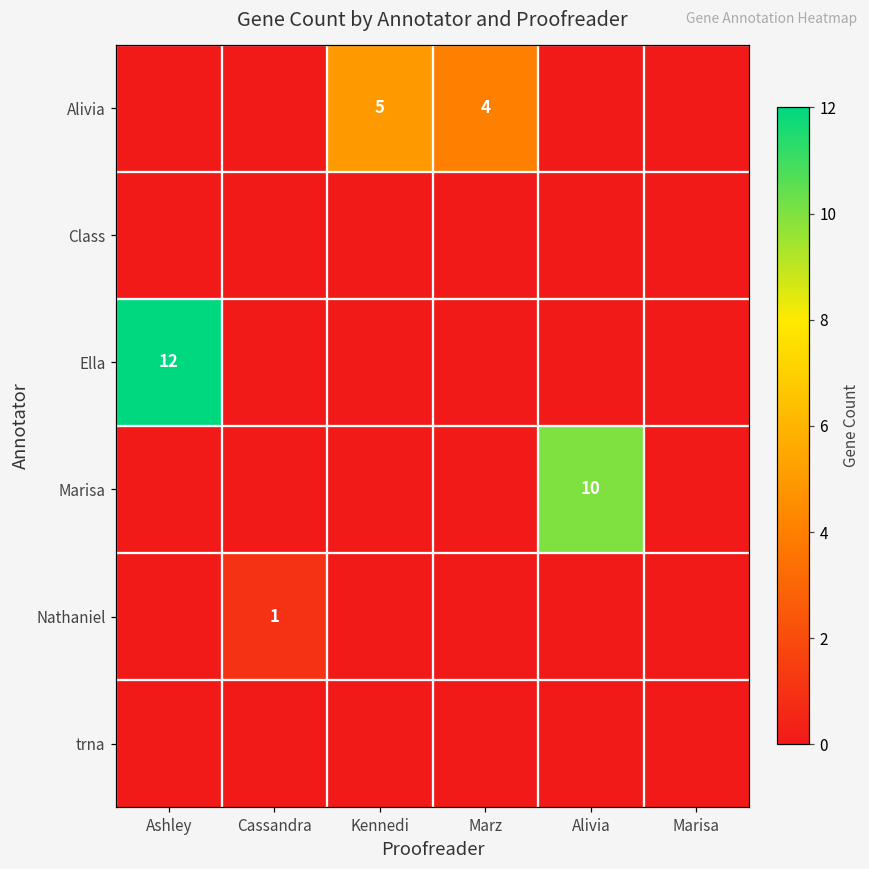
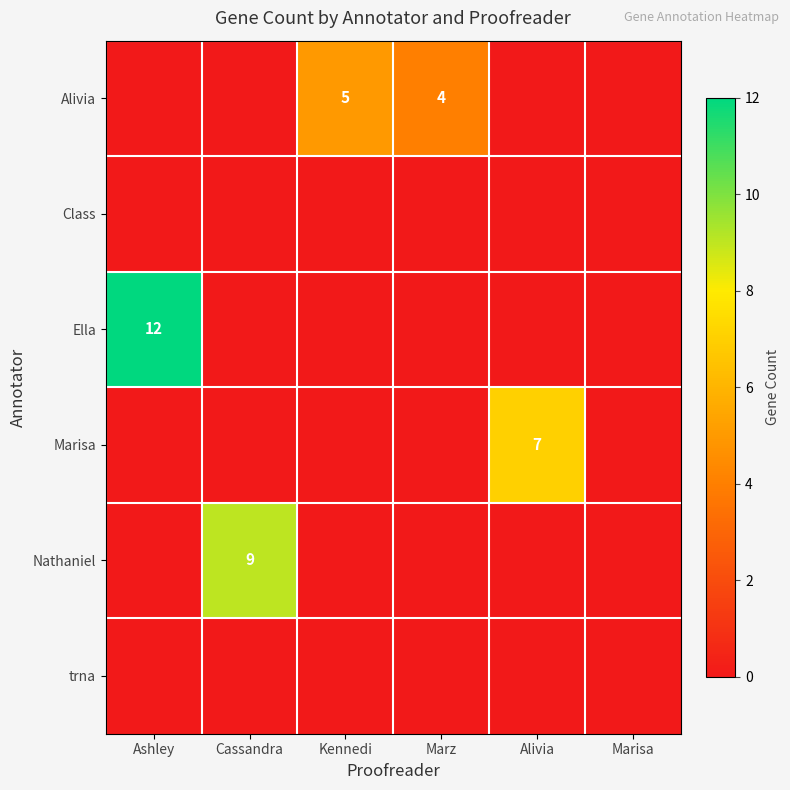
  {
    "Alivia": {
      "Kennedi": 5,
      "Marz": 4
    },
    "Ella": {
      "Ashley": 12
    },
    "Marisa": {
-     "Alivia": 10
+     "Alivia": 7
    },
    "Nathaniel": {
-     "Cassandra": 1
+     "Cassandra": 9
    }
  }
